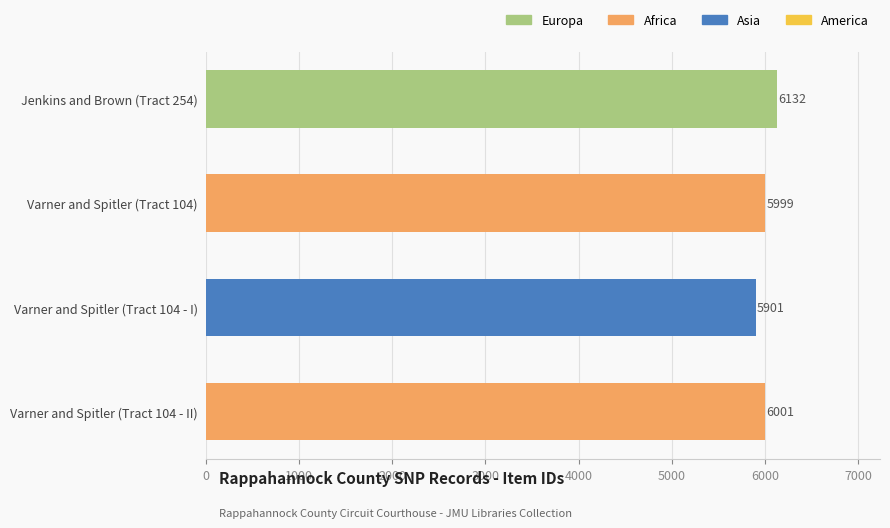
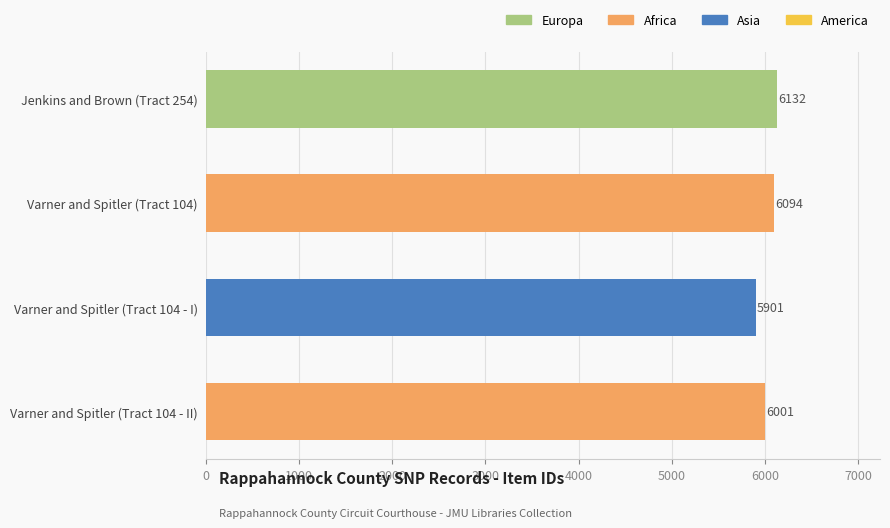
  {
    "Jenkins and Brown (Tract 254)": 6132,
-   "Varner and Spitler (Tract 104)": 5999,
+   "Varner and Spitler (Tract 104)": 6094,
    "Varner and Spitler (Tract 104 - I)": 5901,
    "Varner and Spitler (Tract 104 - II)": 6001
  }
